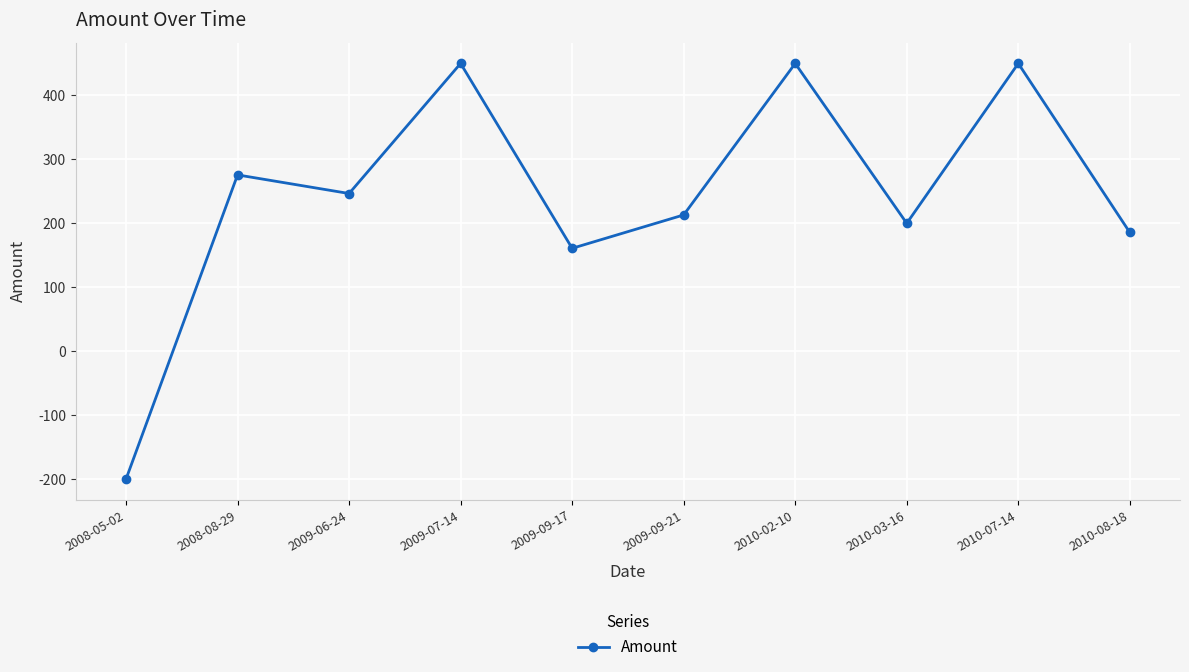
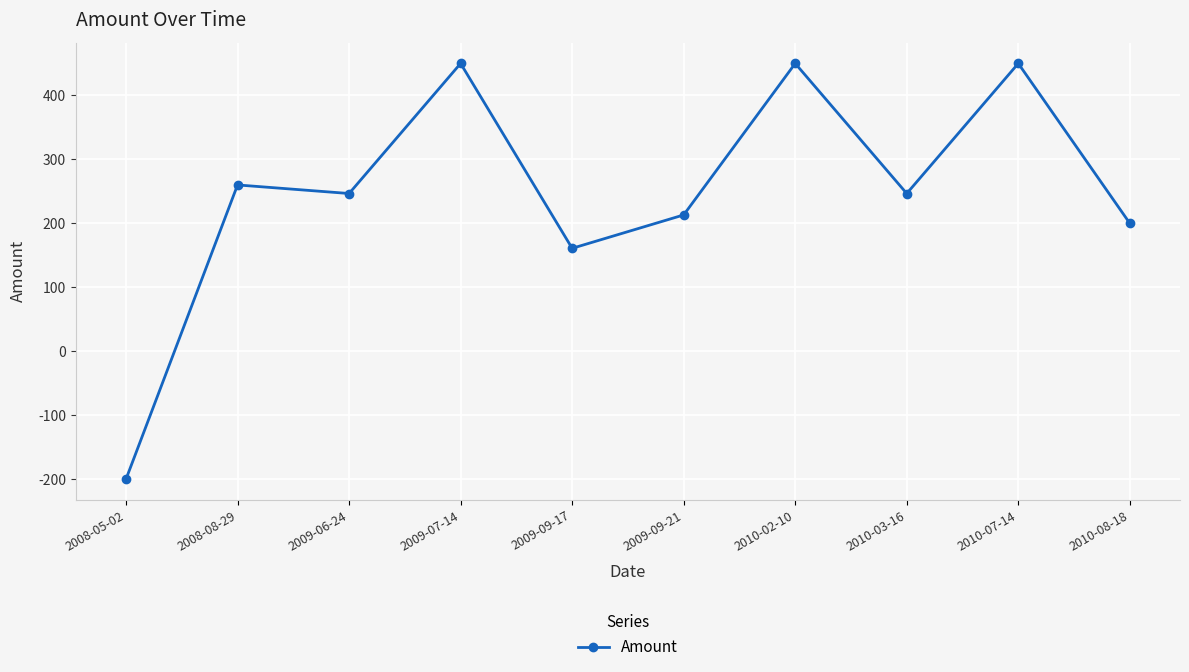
  {
    "2008-05-02": -200,
-   "2008-08-29": 280,
+   "2008-08-29": 260,
    "2009-06-24": 250,
    "2009-07-14": 450,
    "2009-09-17": 160,
    "2009-09-21": 210,
    "2010-02-10": 450,
-   "2010-03-16": 200,
+   "2010-03-16": 250,
    "2010-07-14": 450,
-   "2010-08-18": 190
+   "2010-08-18": 200
  }
